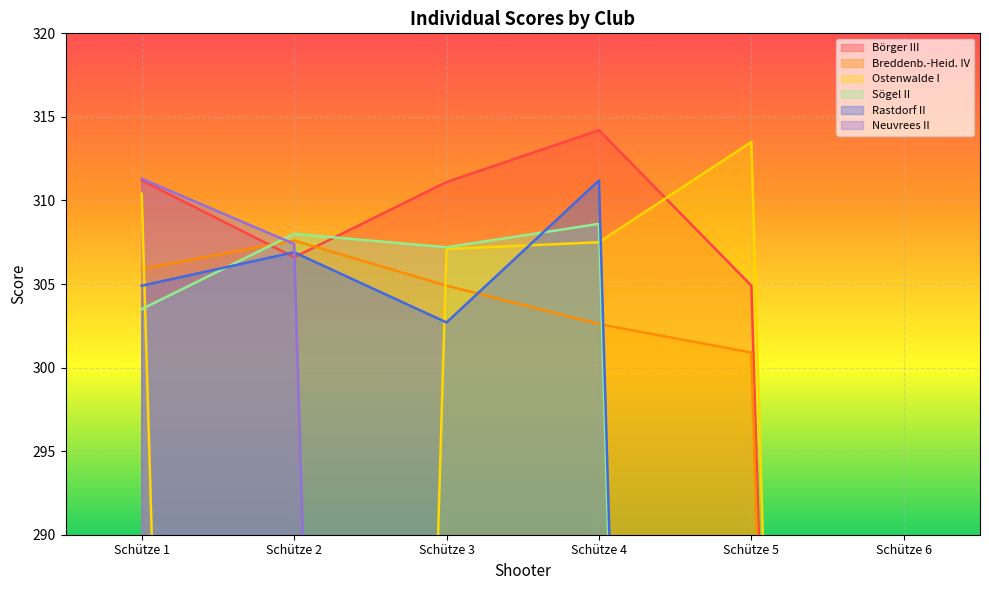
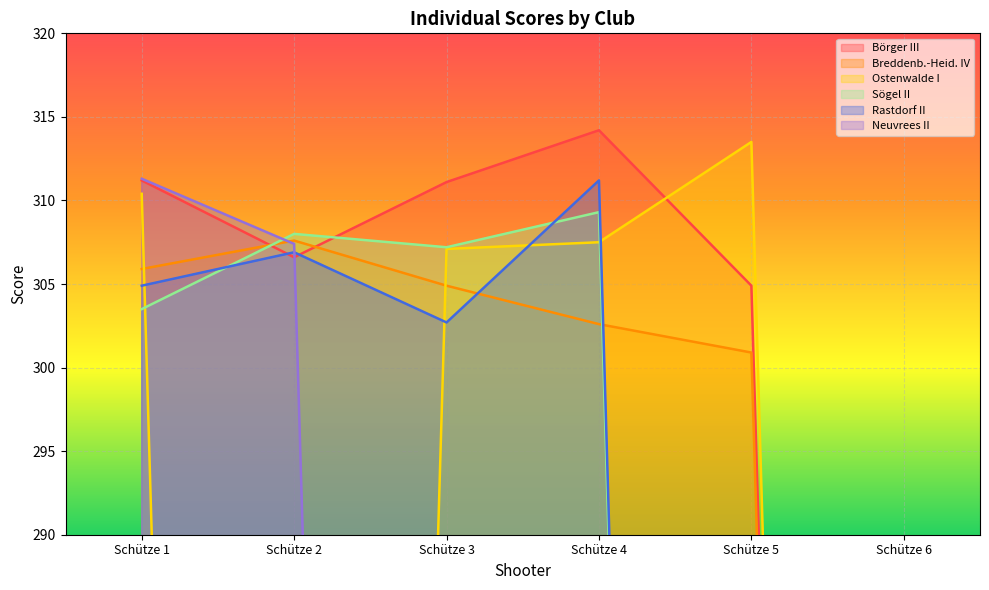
  {
    "Sögel II": {
      "Schütze 1": 303.5,
      "Schütze 2": 308.0,
-     "Schütze 4": 308.6
+     "Schütze 4": 309.3
    }
  }
